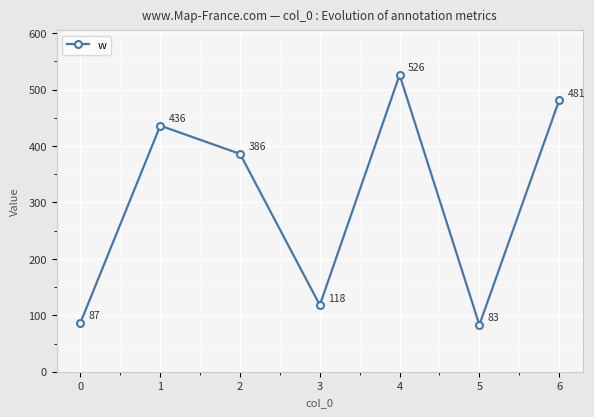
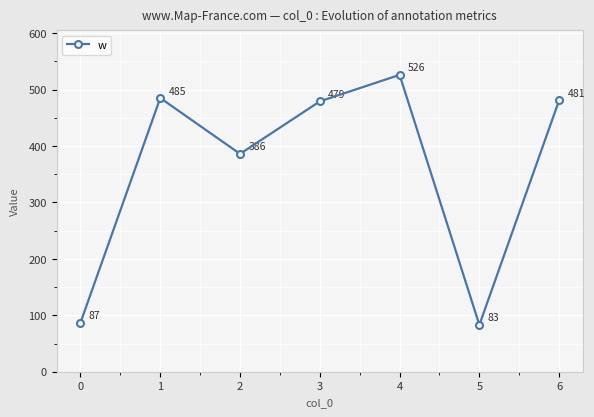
  {
    "0": 87,
-   "1": 436,
+   "1": 485,
    "2": 386,
-   "3": 118,
+   "3": 479,
    "4": 526,
    "5": 83,
    "6": 481
  }
